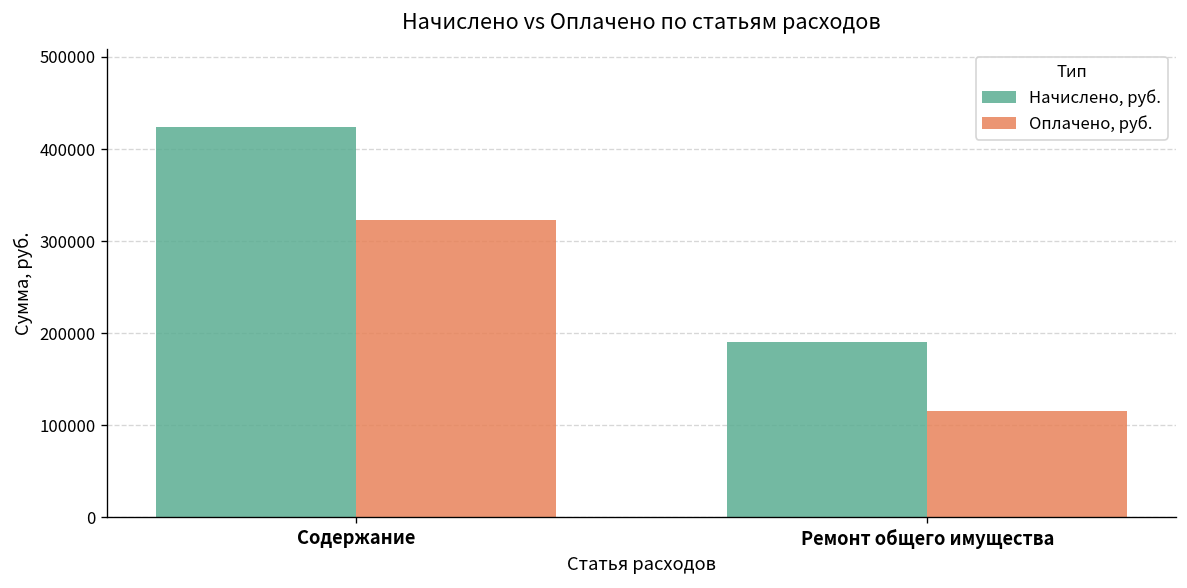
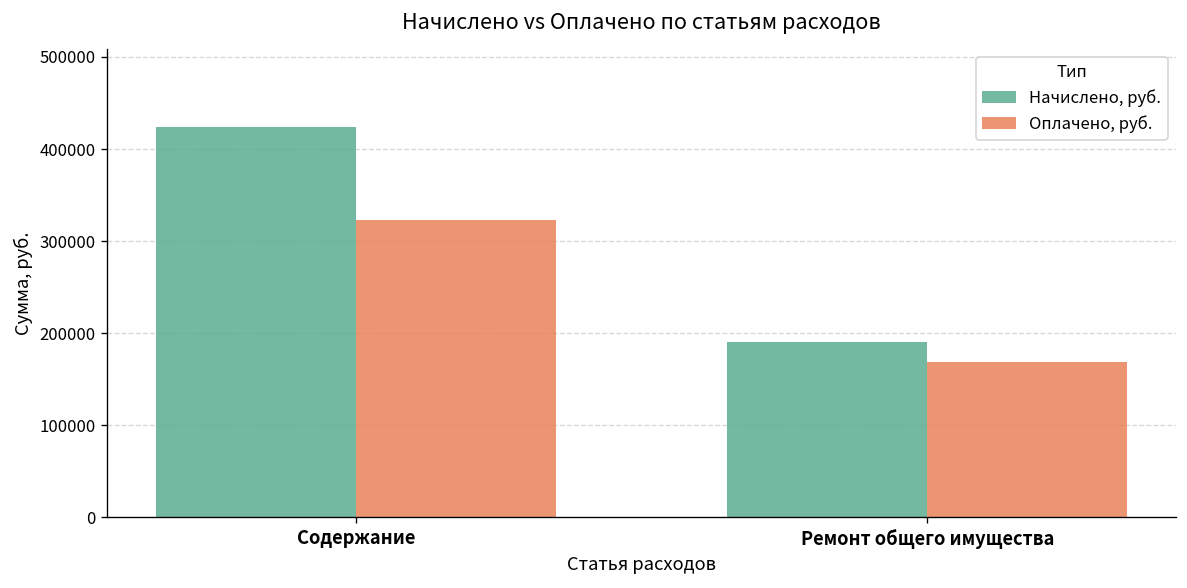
  {
    "Начислено, руб.": {
      "Содержание": 420000,
      "Ремонт общего имущества": 190000
    },
    "Оплачено, руб.": {
      "Содержание": 320000,
-     "Ремонт общего имущества": 120000
+     "Ремонт общего имущества": 170000
    }
  }
